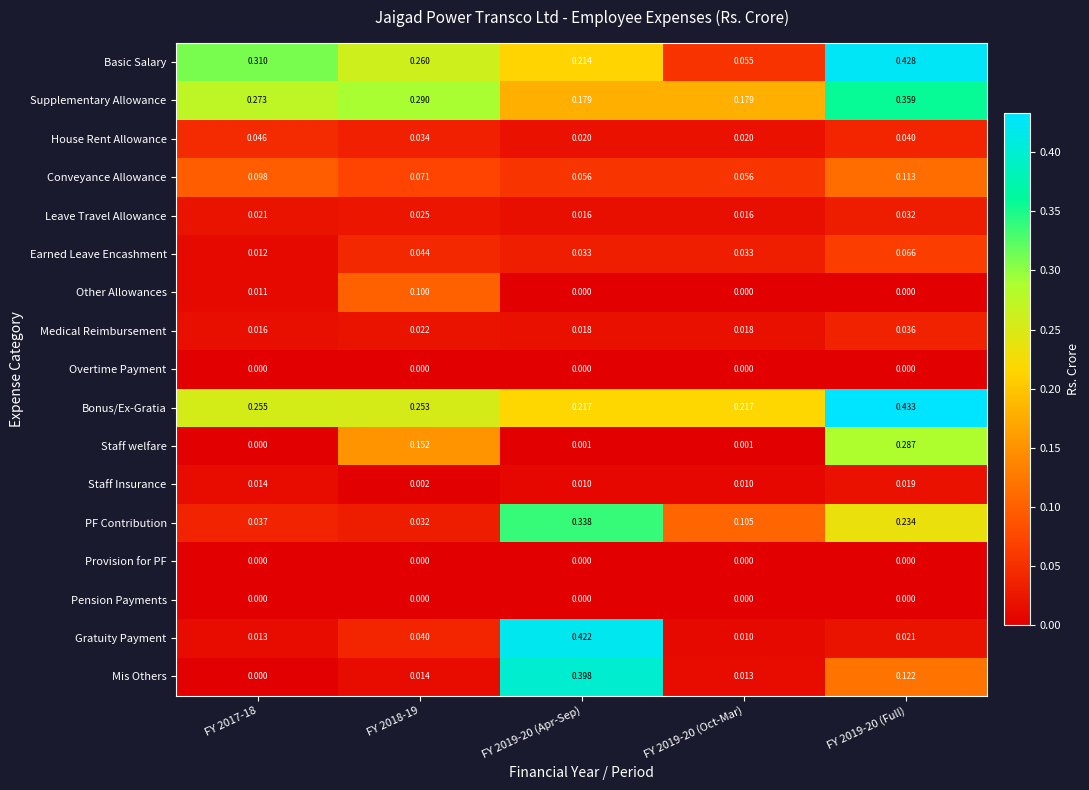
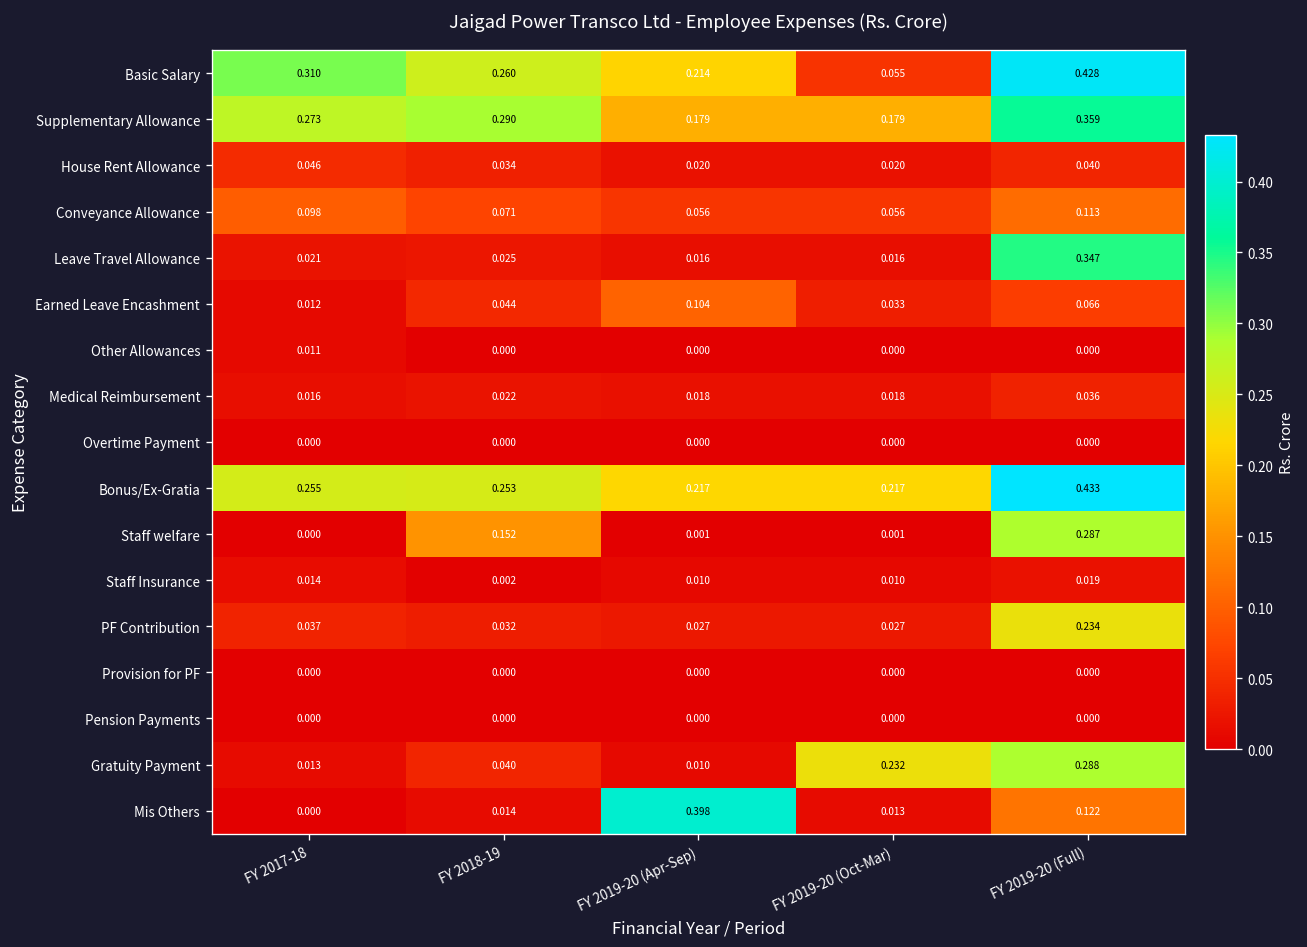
  {
    "Basic Salary": {
      "FY 2017-18": 0.310,
      "FY 2018-19": 0.260,
      "FY 2019-20 (Apr-Sep)": 0.214,
      "FY 2019-20 (Oct-Mar)": 0.055,
      "FY 2019-20 (Full)": 0.428
    },
    "Supplementary Allowance": {
      "FY 2017-18": 0.273,
      "FY 2018-19": 0.290,
      "FY 2019-20 (Apr-Sep)": 0.179,
      "FY 2019-20 (Oct-Mar)": 0.179,
      "FY 2019-20 (Full)": 0.359
    },
    "House Rent Allowance": {
      "FY 2017-18": 0.046,
      "FY 2018-19": 0.034,
      "FY 2019-20 (Apr-Sep)": 0.020,
      "FY 2019-20 (Oct-Mar)": 0.020,
      "FY 2019-20 (Full)": 0.040
    },
    "Conveyance Allowance": {
      "FY 2017-18": 0.098,
      "FY 2018-19": 0.071,
      "FY 2019-20 (Apr-Sep)": 0.056,
      "FY 2019-20 (Oct-Mar)": 0.056,
      "FY 2019-20 (Full)": 0.113
    },
    "Leave Travel Allowance": {
      "FY 2017-18": 0.021,
      "FY 2018-19": 0.025,
      "FY 2019-20 (Apr-Sep)": 0.016,
      "FY 2019-20 (Oct-Mar)": 0.016,
-     "FY 2019-20 (Full)": 0.032
+     "FY 2019-20 (Full)": 0.347
    },
    "Earned Leave Encashment": {
      "FY 2017-18": 0.012,
      "FY 2018-19": 0.044,
-     "FY 2019-20 (Apr-Sep)": 0.033,
+     "FY 2019-20 (Apr-Sep)": 0.104,
      "FY 2019-20 (Oct-Mar)": 0.033,
      "FY 2019-20 (Full)": 0.066
    },
    "Other Allowances": {
      "FY 2017-18": 0.011,
-     "FY 2018-19": 0.100,
+     "FY 2018-19": 0.000,
      "FY 2019-20 (Apr-Sep)": 0.000,
      "FY 2019-20 (Oct-Mar)": 0.000,
      "FY 2019-20 (Full)": 0.000
    },
    "Medical Reimbursement": {
      "FY 2017-18": 0.016,
      "FY 2018-19": 0.022,
      "FY 2019-20 (Apr-Sep)": 0.018,
      "FY 2019-20 (Oct-Mar)": 0.018,
      "FY 2019-20 (Full)": 0.036
    },
    "Overtime Payment": {
      "FY 2017-18": 0.000,
      "FY 2018-19": 0.000,
      "FY 2019-20 (Apr-Sep)": 0.000,
      "FY 2019-20 (Oct-Mar)": 0.000,
      "FY 2019-20 (Full)": 0.000
    },
    "Bonus/Ex-Gratia": {
      "FY 2017-18": 0.255,
      "FY 2018-19": 0.253,
      "FY 2019-20 (Apr-Sep)": 0.217,
      "FY 2019-20 (Oct-Mar)": 0.217,
      "FY 2019-20 (Full)": 0.433
    },
    "Staff welfare": {
      "FY 2017-18": 0.000,
      "FY 2018-19": 0.152,
      "FY 2019-20 (Apr-Sep)": 0.001,
      "FY 2019-20 (Oct-Mar)": 0.001,
      "FY 2019-20 (Full)": 0.287
    },
    "Staff Insurance": {
      "FY 2017-18": 0.014,
      "FY 2018-19": 0.002,
      "FY 2019-20 (Apr-Sep)": 0.010,
      "FY 2019-20 (Oct-Mar)": 0.010,
      "FY 2019-20 (Full)": 0.019
    },
    "PF Contribution": {
      "FY 2017-18": 0.037,
      "FY 2018-19": 0.032,
-     "FY 2019-20 (Apr-Sep)": 0.338,
-     "FY 2019-20 (Oct-Mar)": 0.105,
+     "FY 2019-20 (Apr-Sep)": 0.027,
+     "FY 2019-20 (Oct-Mar)": 0.027,
      "FY 2019-20 (Full)": 0.234
    },
    "Provision for PF": {
      "FY 2017-18": 0.000,
      "FY 2018-19": 0.000,
      "FY 2019-20 (Apr-Sep)": 0.000,
      "FY 2019-20 (Oct-Mar)": 0.000,
      "FY 2019-20 (Full)": 0.000
    },
    "Pension Payments": {
      "FY 2017-18": 0.000,
      "FY 2018-19": 0.000,
      "FY 2019-20 (Apr-Sep)": 0.000,
      "FY 2019-20 (Oct-Mar)": 0.000,
      "FY 2019-20 (Full)": 0.000
    },
    "Gratuity Payment": {
      "FY 2017-18": 0.013,
      "FY 2018-19": 0.040,
-     "FY 2019-20 (Apr-Sep)": 0.422,
-     "FY 2019-20 (Oct-Mar)": 0.010,
-     "FY 2019-20 (Full)": 0.021
+     "FY 2019-20 (Apr-Sep)": 0.010,
+     "FY 2019-20 (Oct-Mar)": 0.232,
+     "FY 2019-20 (Full)": 0.288
    },
    "Mis Others": {
      "FY 2017-18": 0.000,
      "FY 2018-19": 0.014,
      "FY 2019-20 (Apr-Sep)": 0.398,
      "FY 2019-20 (Oct-Mar)": 0.013,
      "FY 2019-20 (Full)": 0.122
    }
  }
